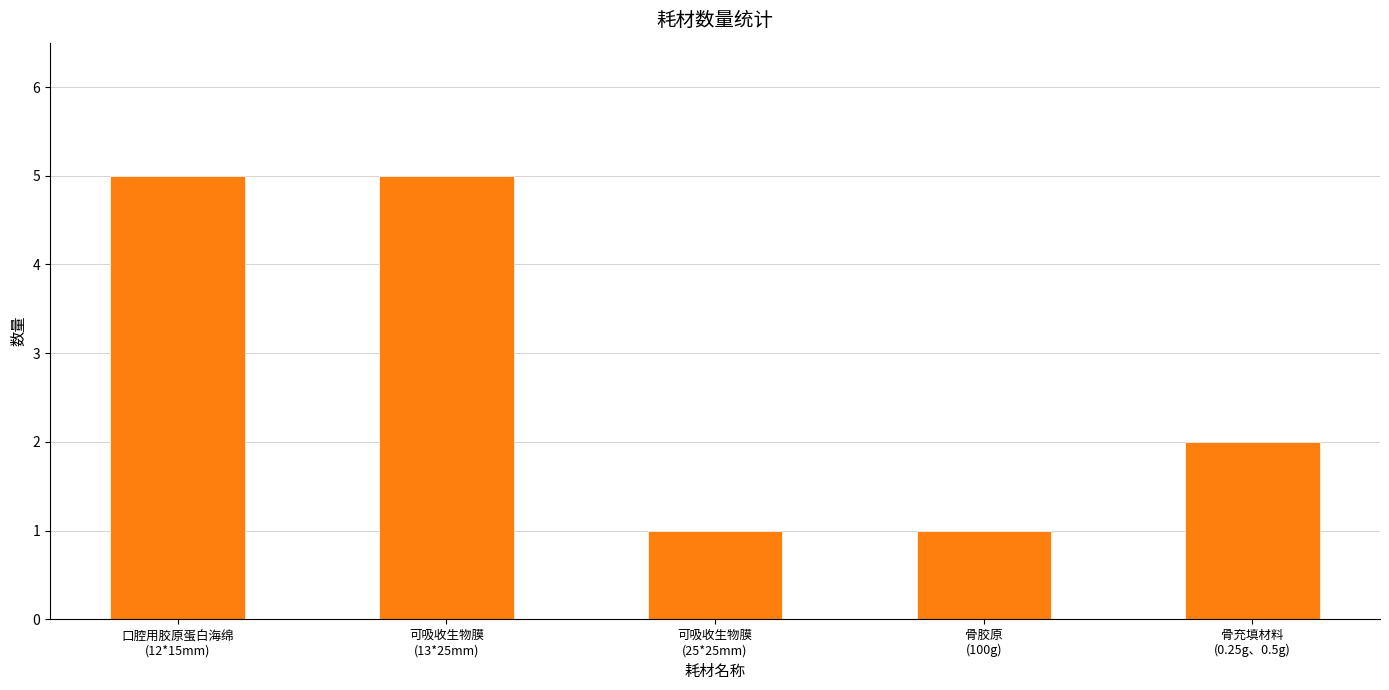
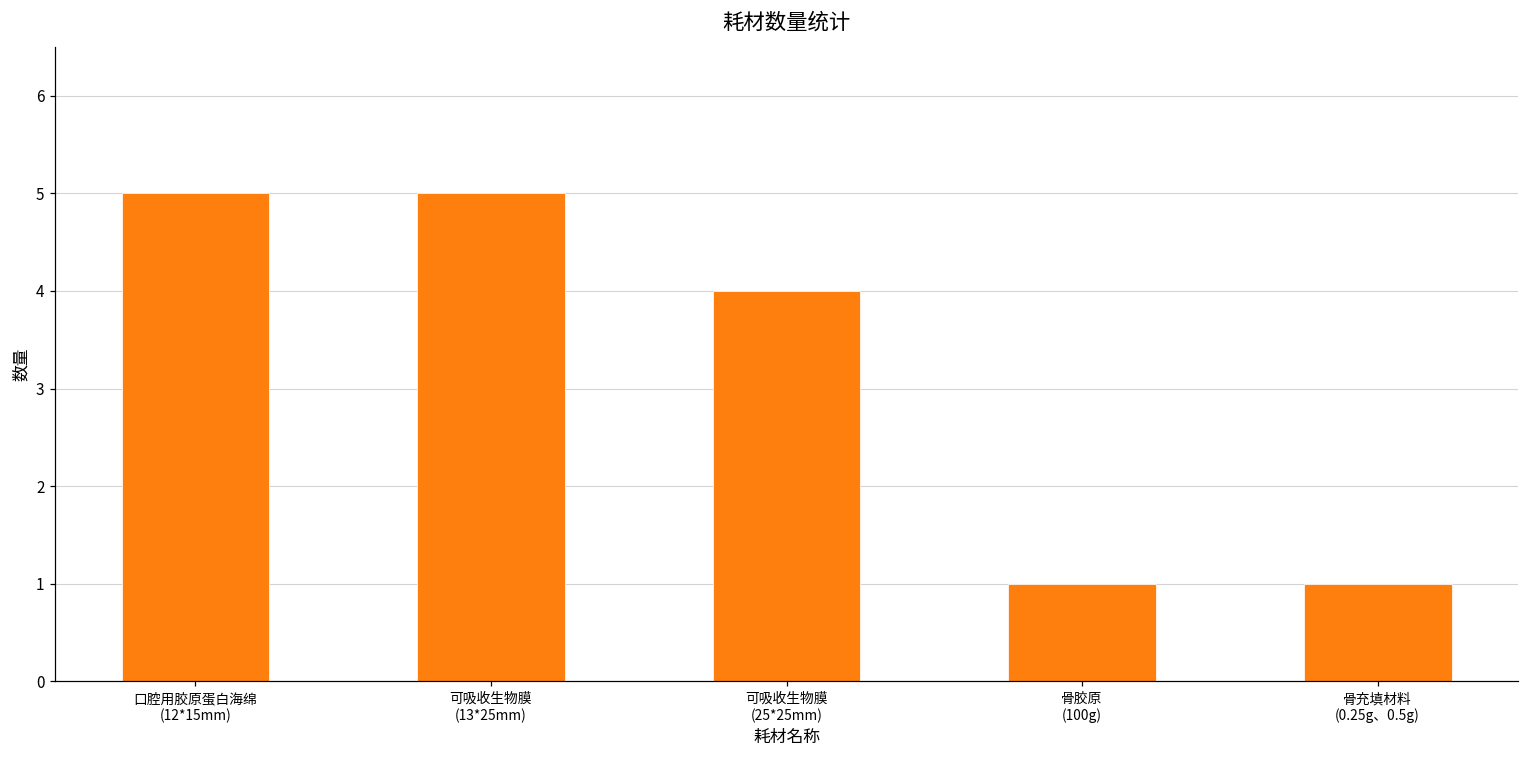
  {
    "口腔用胶原蛋白海绵 (12*15mm)": 5,
    "可吸收生物膜 (13*25mm)": 5,
-   "可吸收生物膜 (25*25mm)": 1,
+   "可吸收生物膜 (25*25mm)": 4,
    "骨胶原 (100g)": 1,
-   "骨充填材料 (0.25g、0.5g)": 2
+   "骨充填材料 (0.25g、0.5g)": 1
  }
